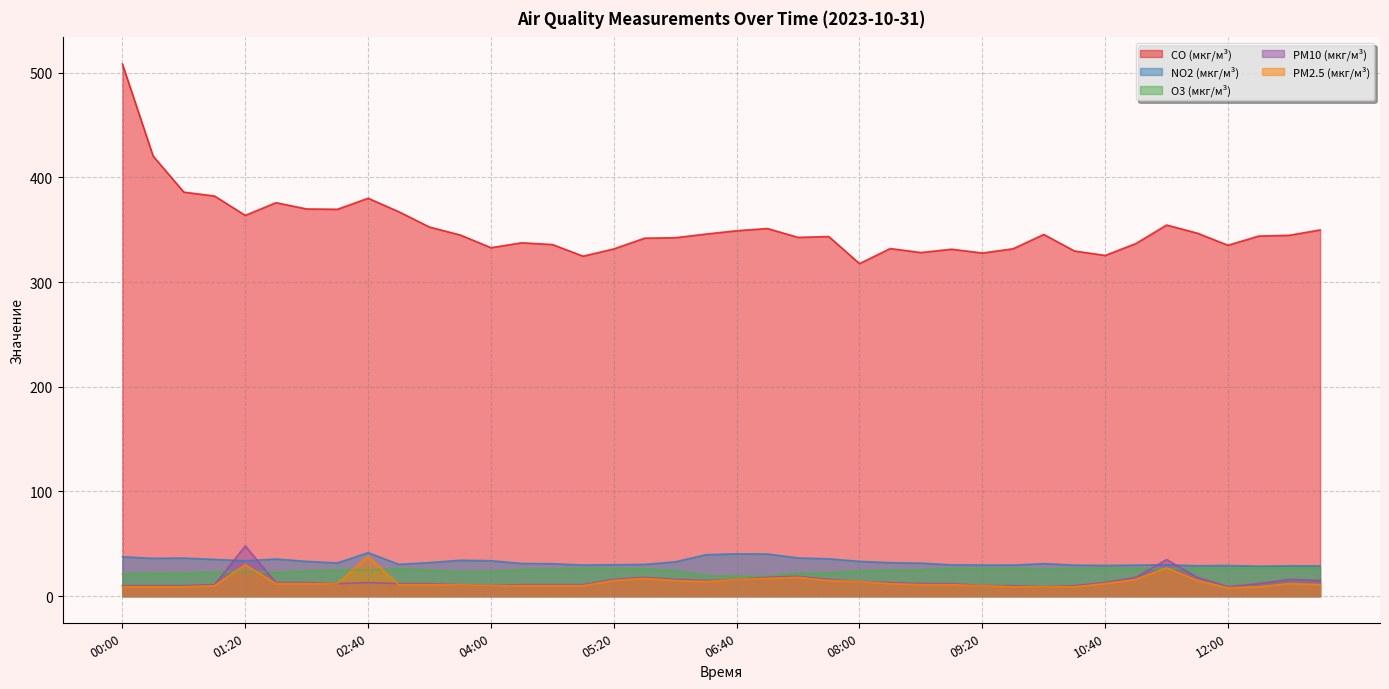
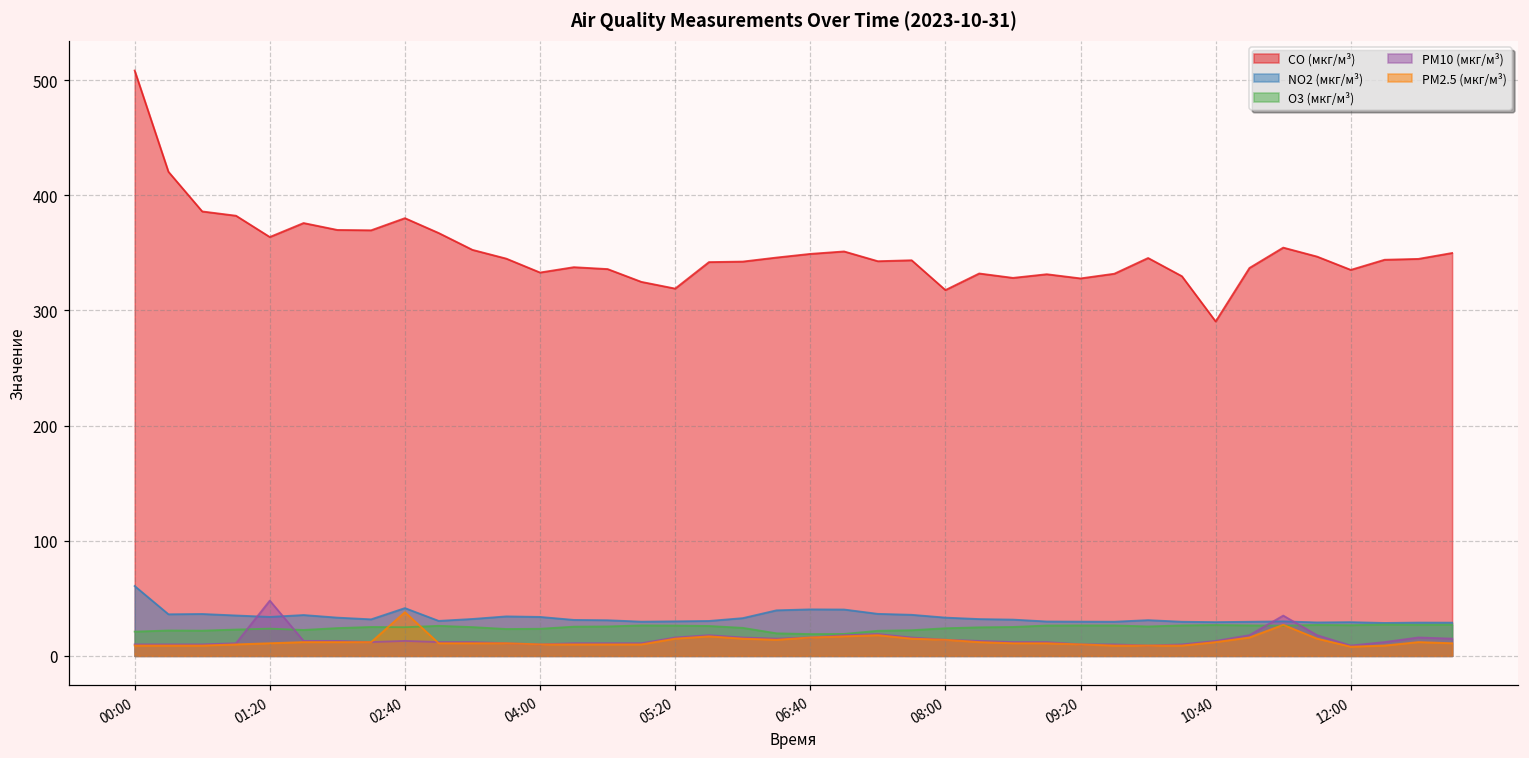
  {
    "CO (мкг/м³)": {
      "00:00": 508,
      "01:20": 364,
      "02:40": 380,
      "04:00": 333,
-     "05:20": 332,
+     "05:20": 319,
      "06:40": 349,
      "08:00": 318,
      "09:20": 328,
-     "10:40": 325,
+     "10:40": 290,
      "12:00": 335
    },
    "NO2 (мкг/м³)": {
-     "00:00": 38,
+     "00:00": 61,
      "01:20": 34,
      "02:40": 42,
      "04:00": 34,
      "05:20": 30,
      "06:40": 40,
      "08:00": 33,
      "09:20": 30,
      "10:40": 29,
      "12:00": 29
    },
    "O3 (мкг/м³)": {
      "00:00": 21,
      "01:20": 24,
      "02:40": 25,
      "04:00": 24,
      "05:20": 26,
      "06:40": 19,
      "08:00": 24,
      "09:20": 26,
      "10:40": 27,
      "12:00": 27
    },
    "PM10 (мкг/м³)": {
      "01:20": 48,
      "02:40": 13
    },
    "PM2.5 (мкг/м³)": {
-     "01:20": 30,
+     "01:20": 11,
      "02:40": 38
    }
  }
